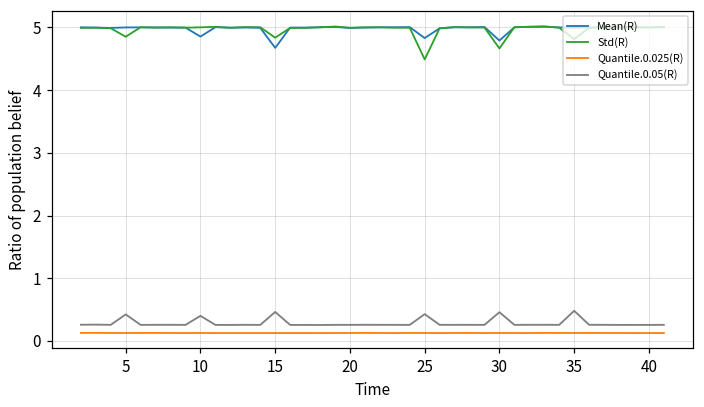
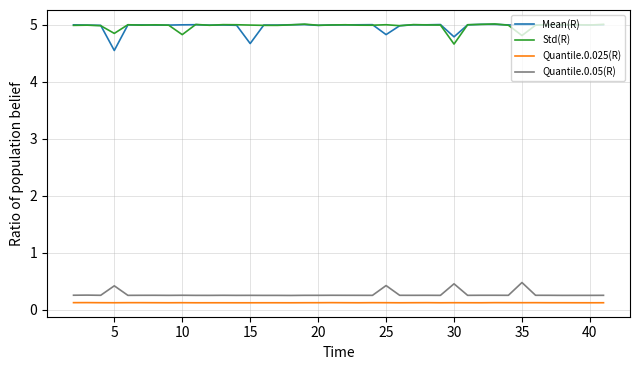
  {
    "Mean(R)": {
-     "5": 5.0,
-     "10": 4.9,
+     "5": 4.6,
+     "10": 5.0,
      "15": 4.7,
      "25": 4.8,
      "30": 4.8
    },
    "Std(R)": {
      "5": 4.9,
-     "10": 5.0,
-     "15": 4.8,
-     "25": 4.5,
+     "10": 4.8,
+     "15": 5.0,
+     "25": 5.0,
      "30": 4.7
    },
    "Quantile.0.025(R)": {
      "5": 0.1,
      "10": 0.1,
      "15": 0.1,
      "20": 0.1,
      "25": 0.1,
      "30": 0.1,
      "35": 0.1,
      "40": 0.1
    },
    "Quantile.0.05(R)": {
      "5": 0.4,
-     "10": 0.4,
-     "15": 0.5,
+     "10": 0.3,
+     "15": 0.3,
      "20": 0.3,
      "25": 0.4,
      "30": 0.5,
      "35": 0.5,
      "40": 0.3
    }
  }
